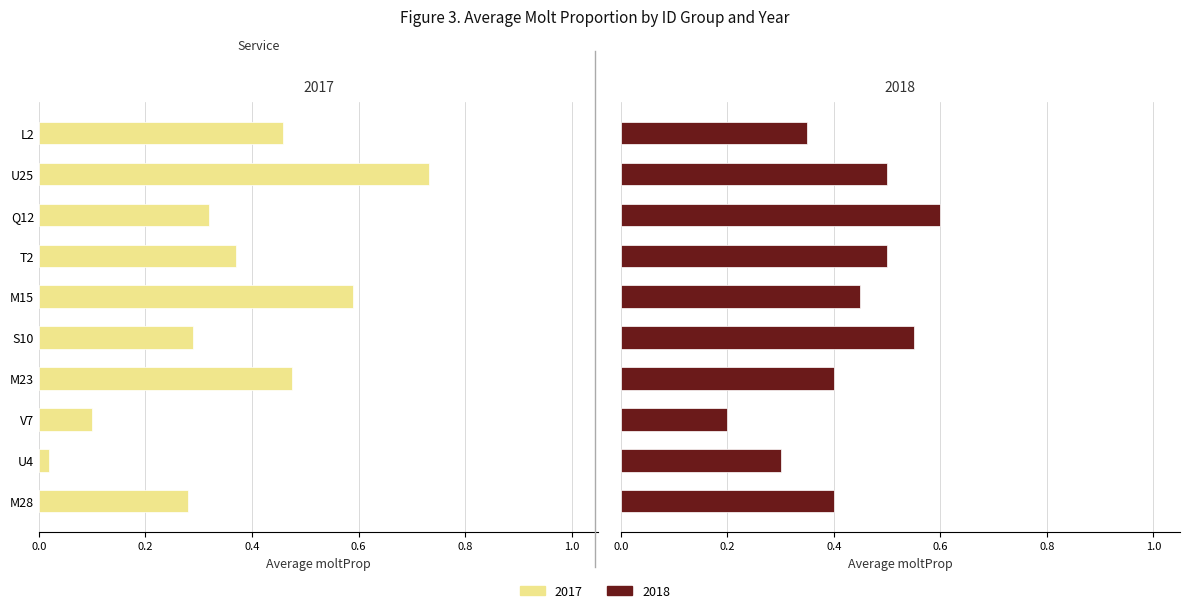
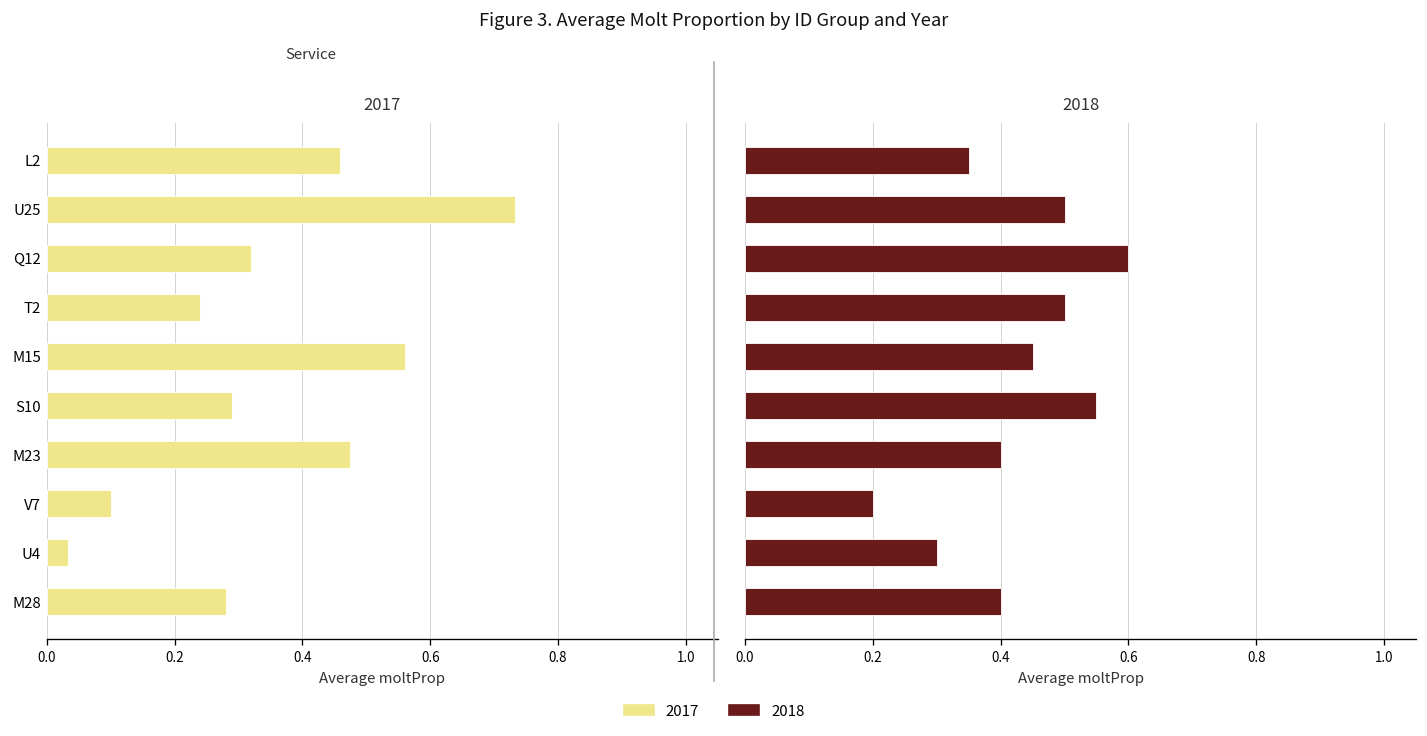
  {
    "2017": {
      "L2": 0.46,
      "U25": 0.73,
      "Q12": 0.32,
-     "T2": 0.37,
-     "M15": 0.59,
+     "T2": 0.24,
+     "M15": 0.56,
      "S10": 0.29,
      "M23": 0.48,
      "V7": 0.10,
-     "U4": 0.02,
+     "U4": 0.03,
      "M28": 0.28
    }
  }
